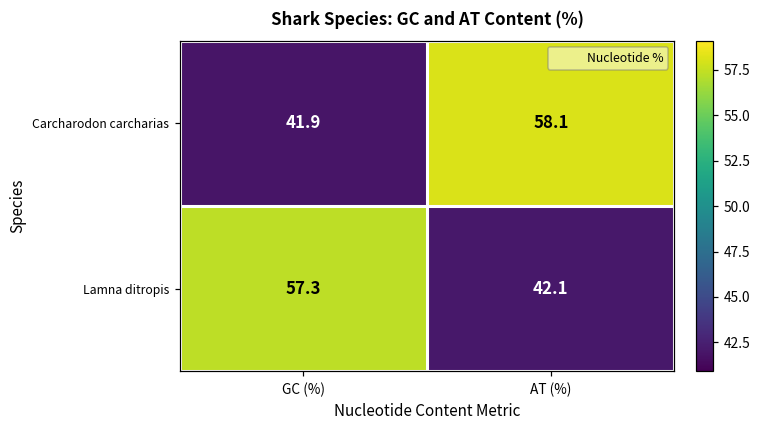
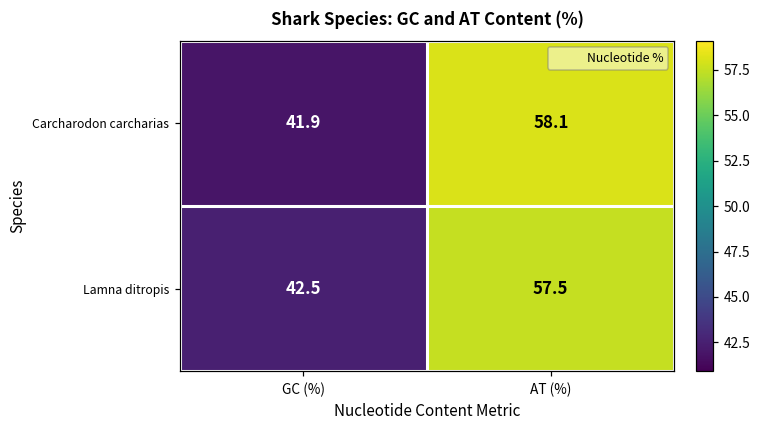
  {
    "Carcharodon carcharias": {
      "GC (%)": 41.9,
      "AT (%)": 58.1
    },
    "Lamna ditropis": {
-     "GC (%)": 57.3,
-     "AT (%)": 42.1
+     "GC (%)": 42.5,
+     "AT (%)": 57.5
    }
  }
